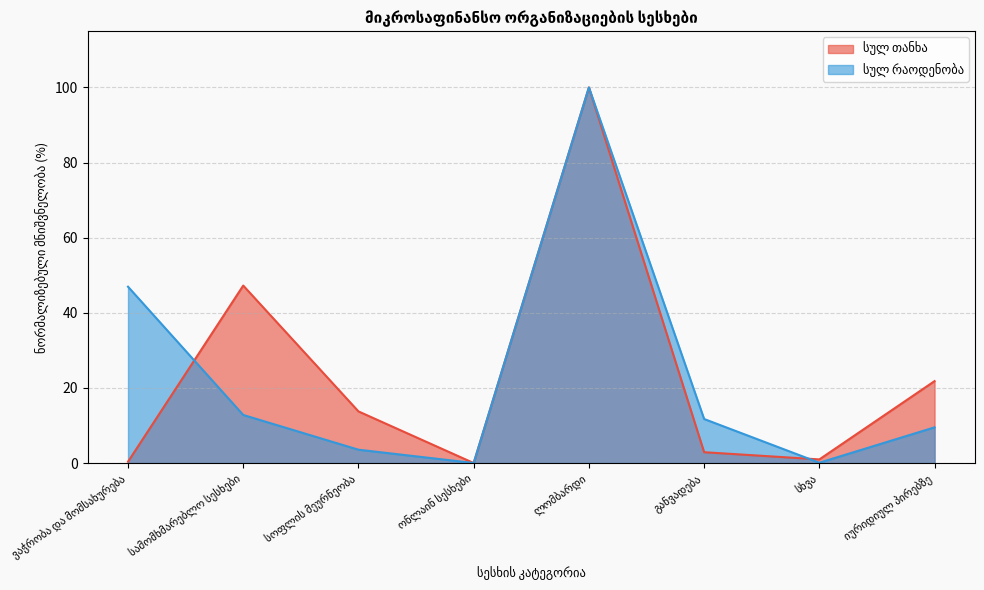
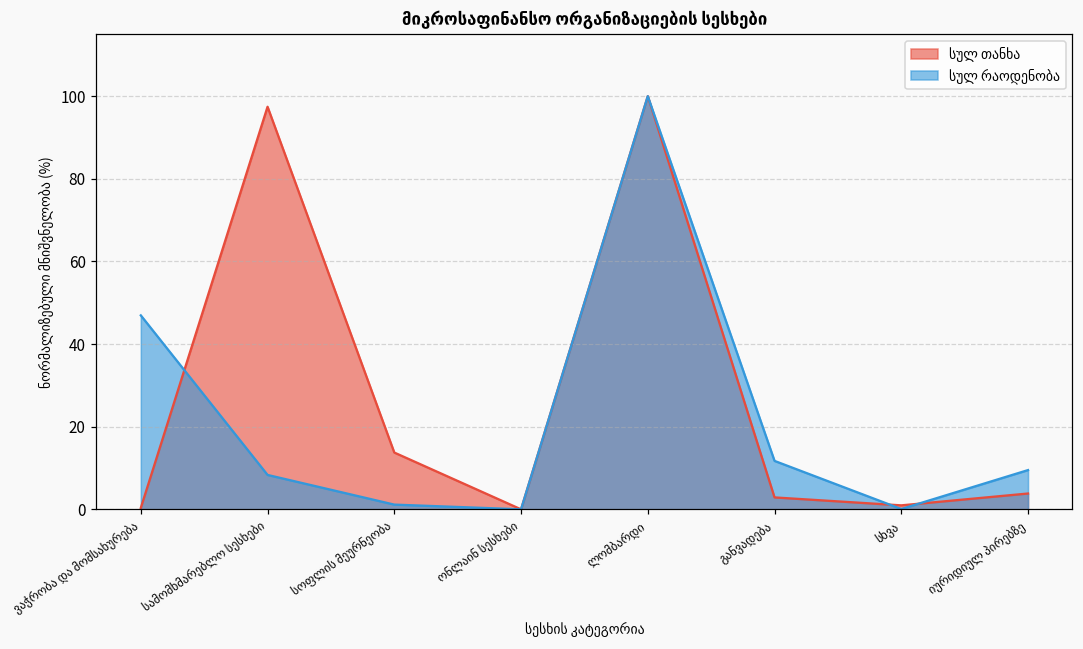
  {
    "სულ თანხა": {
      "ვაჭრობა და მომსახურება": 0,
-     "სამომხმარებლო სესხები": 47,
+     "სამომხმარებლო სესხები": 97,
      "სოფლის მეურნეობა": 14,
      "განვადება": 3,
      "სხვა": 1,
-     "იურიდიულ პირებზე": 22
+     "იურიდიულ პირებზე": 4
    },
    "სულ რაოდენობა": {
      "ვაჭრობა და მომსახურება": 47,
-     "სამომხმარებლო სესხები": 13,
-     "სოფლის მეურნეობა": 4,
+     "სამომხმარებლო სესხები": 8,
+     "სოფლის მეურნეობა": 1,
      "განვადება": 12,
      "სხვა": 0,
      "იურიდიულ პირებზე": 10
    }
  }
